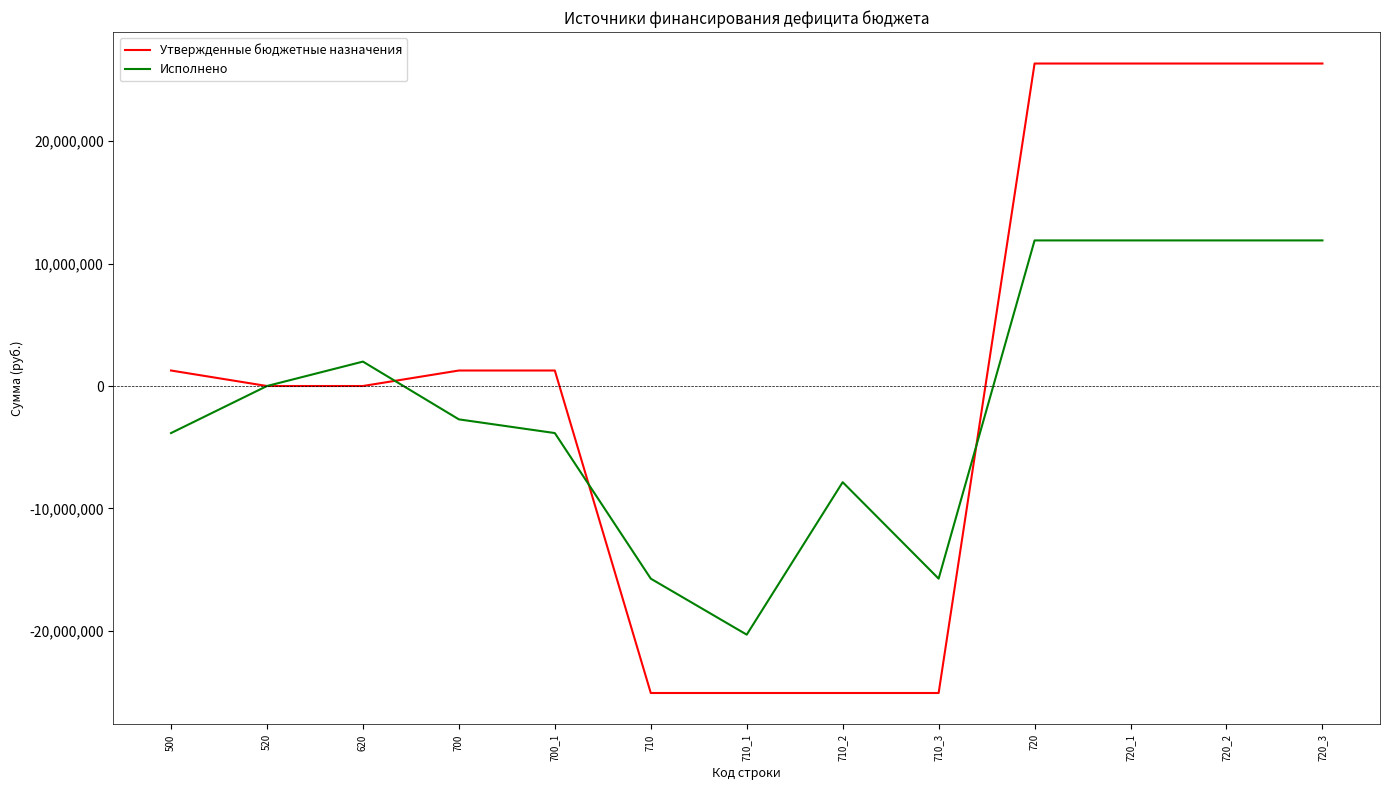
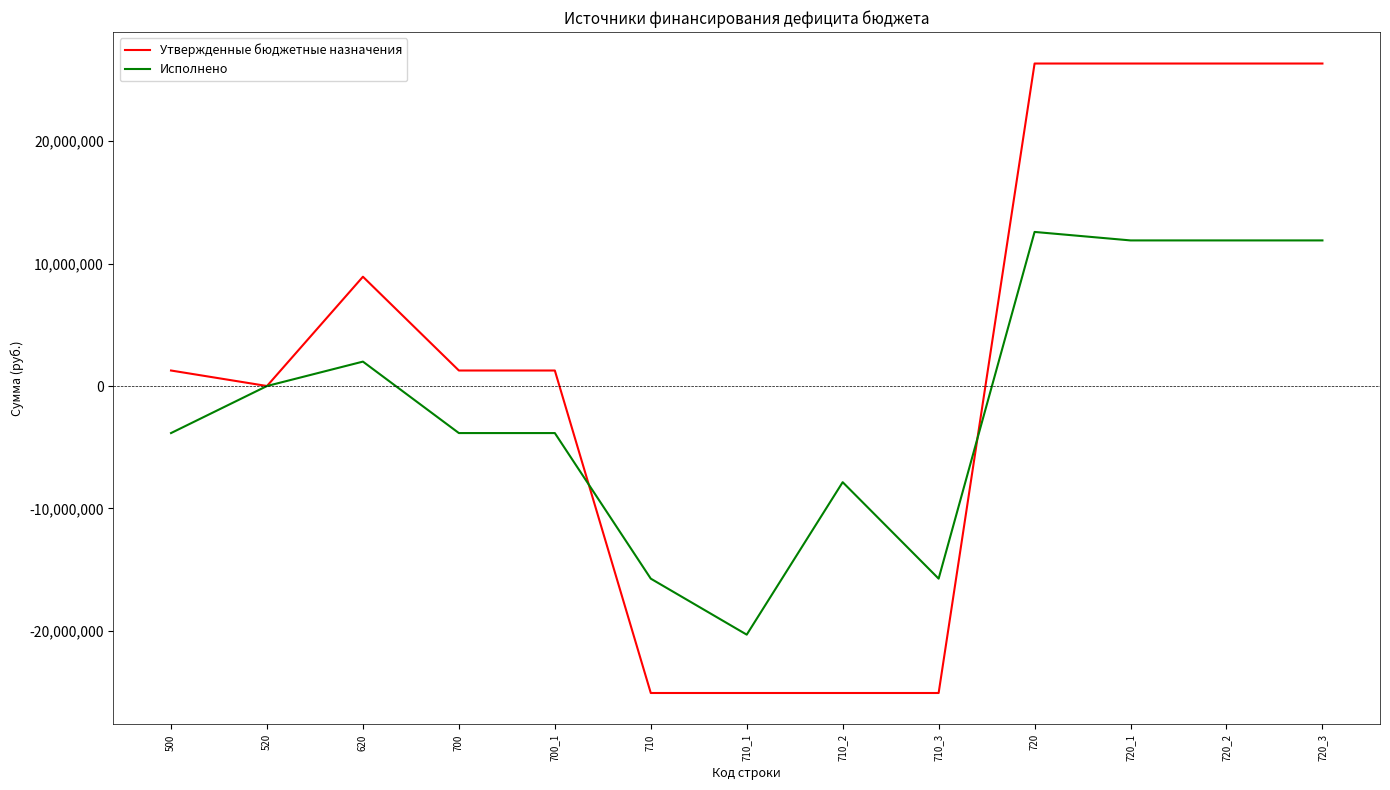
  {
    "Утвержденные бюджетные назначения": {
      "500": "1,300,000",
-     "620": "0",
+     "620": "8,900,000",
      "700": "1,300,000",
      "700_1": "1,300,000",
      "710": "-25,100,000",
      "710_1": "-25,100,000",
      "710_2": "-25,100,000",
      "710_3": "-25,100,000",
      "720": "26,400,000",
      "720_1": "26,400,000",
      "720_2": "26,400,000",
      "720_3": "26,400,000"
    },
    "Исполнено": {
      "500": "-3,800,000",
      "620": "2,000,000",
-     "700": "-2,700,000",
+     "700": "-3,800,000",
      "700_1": "-3,800,000",
      "710": "-15,700,000",
      "710_1": "-20,300,000",
      "710_2": "-7,900,000",
      "710_3": "-15,700,000",
-     "720": "11,900,000",
+     "720": "12,600,000",
      "720_1": "11,900,000",
      "720_2": "11,900,000",
      "720_3": "11,900,000"
    }
  }
